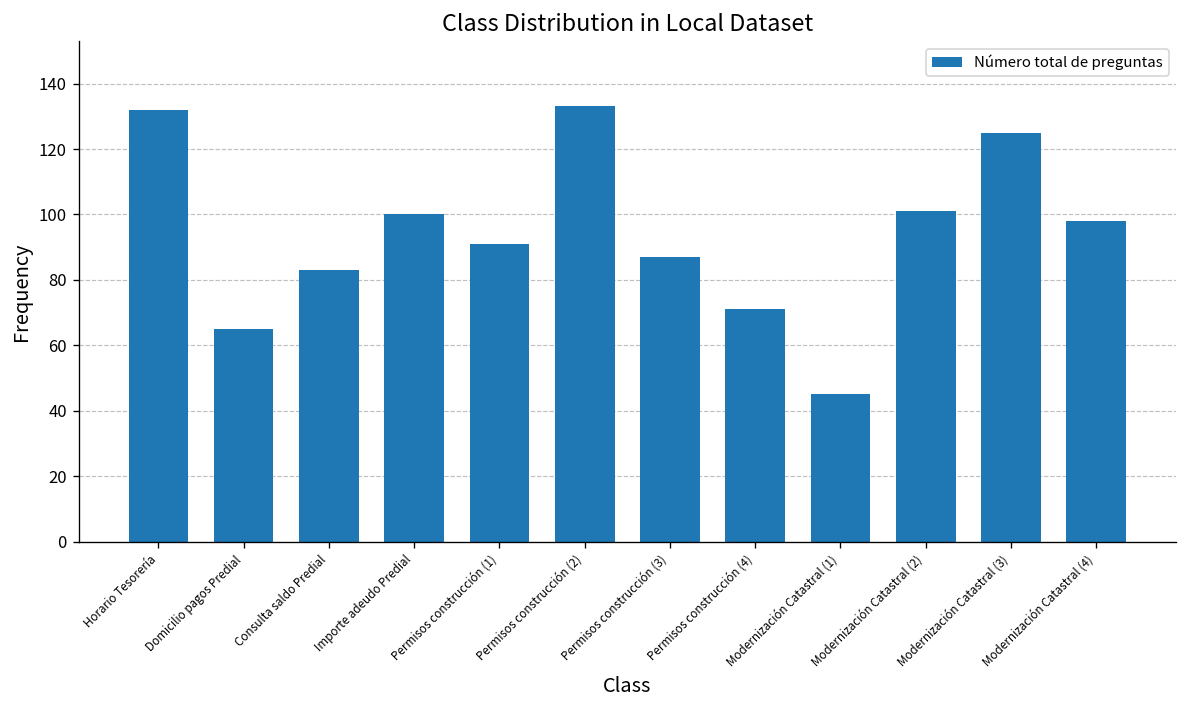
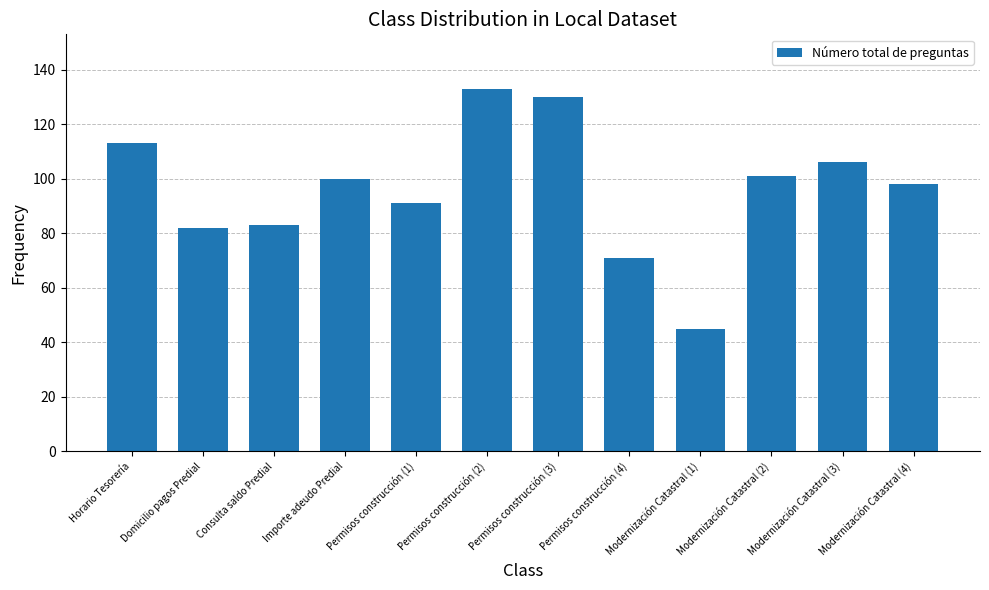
  {
-   "Horario Tesorería": 132,
-   "Domicilio pagos Predial": 65,
+   "Horario Tesorería": 113,
+   "Domicilio pagos Predial": 82,
    "Consulta saldo Predial": 83,
    "Importe adeudo Predial": 100,
    "Permisos construcción (1)": 91,
    "Permisos construcción (2)": 133,
-   "Permisos construcción (3)": 87,
+   "Permisos construcción (3)": 130,
    "Permisos construcción (4)": 71,
    "Modernización Catastral (1)": 45,
    "Modernización Catastral (2)": 101,
-   "Modernización Catastral (3)": 125,
+   "Modernización Catastral (3)": 106,
    "Modernización Catastral (4)": 98
  }
